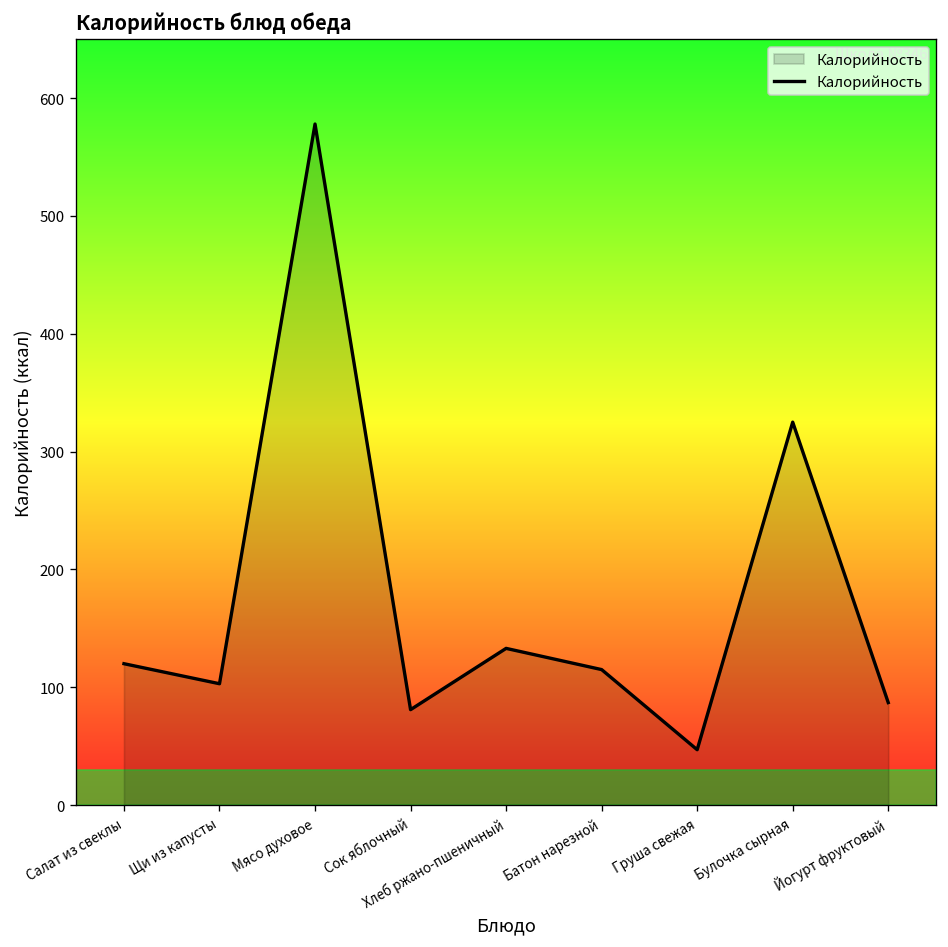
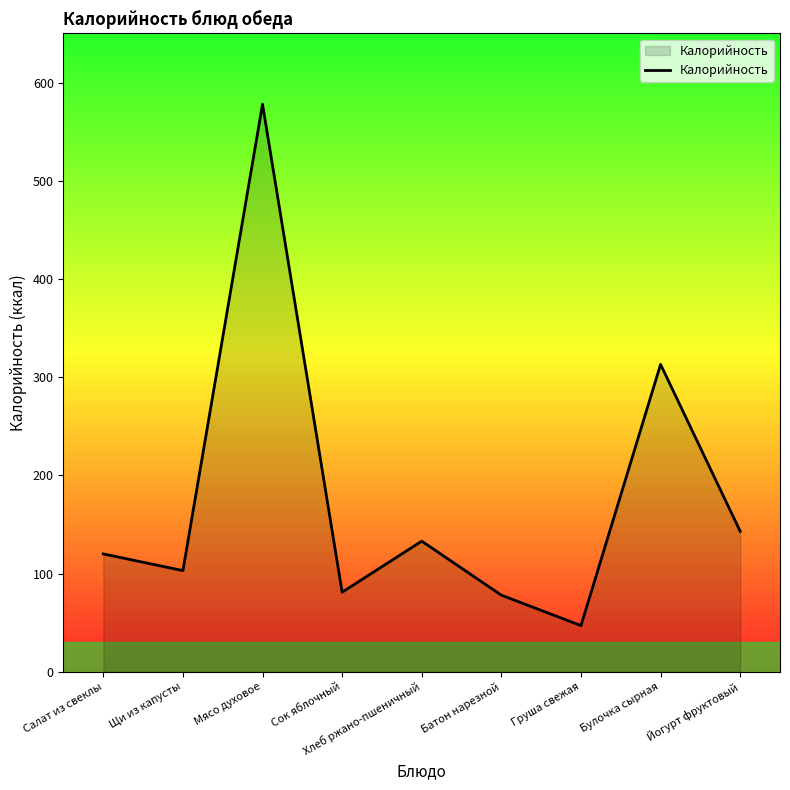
  {
    "Салат из свеклы": 120,
    "Щи из капусты": 100,
    "Мясо духовое": 580,
    "Сок яблочный": 80,
    "Хлеб ржано-пшеничный": 130,
-   "Батон нарезной": 120,
+   "Батон нарезной": 80,
    "Груша свежая": 50,
-   "Булочка сырная": 330,
-   "Йогурт фруктовый": 90
+   "Булочка сырная": 310,
+   "Йогурт фруктовый": 140
  }
